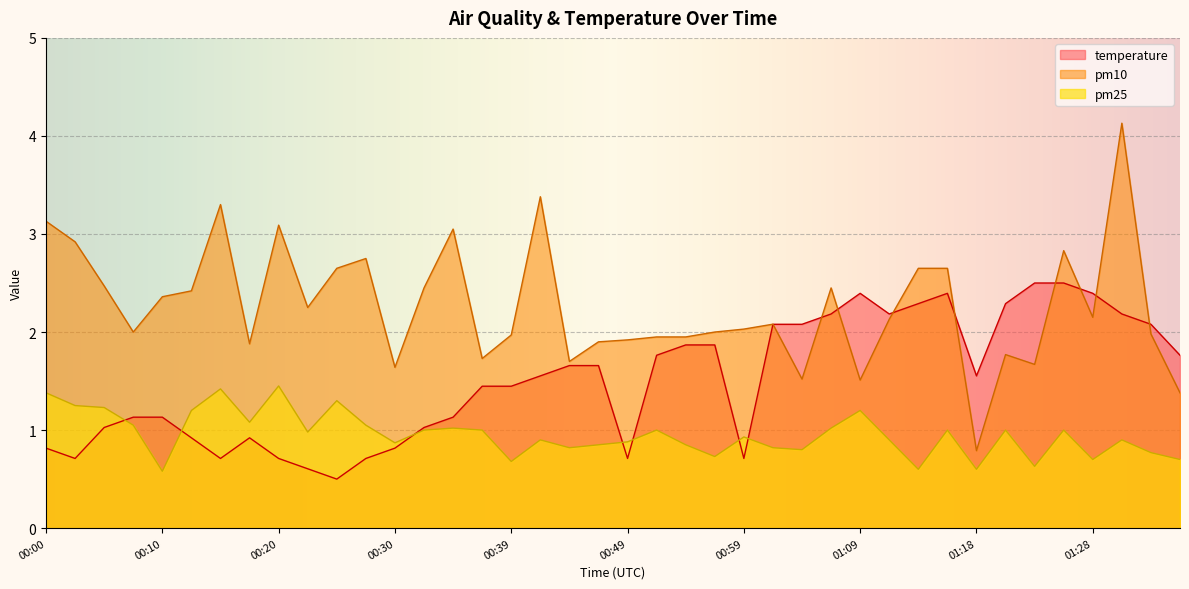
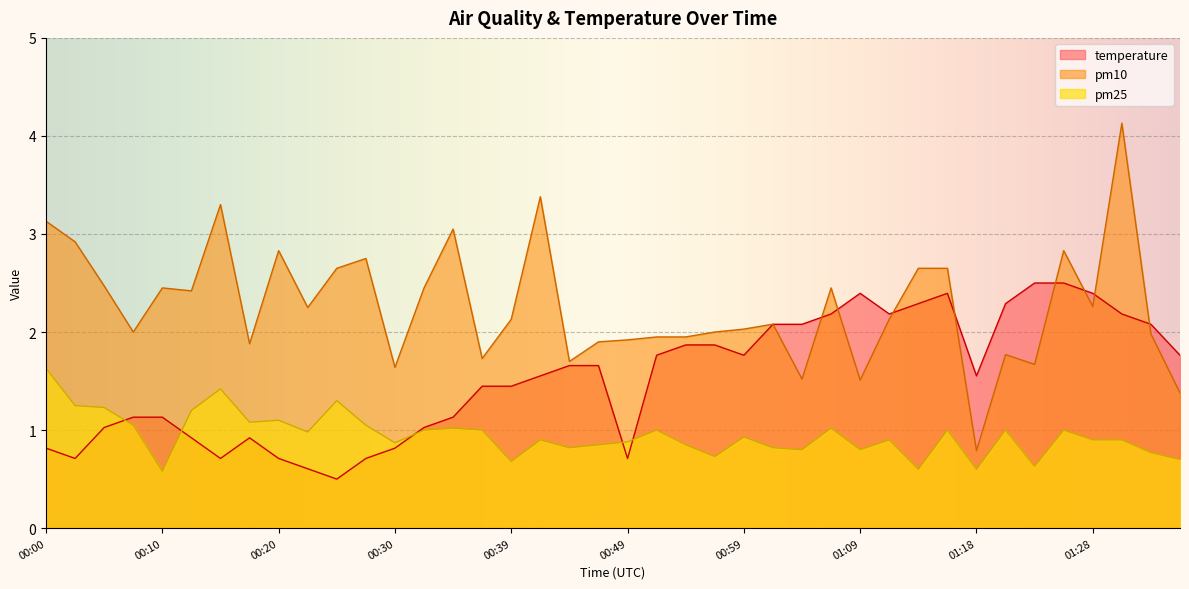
  {
    "temperature": {
      "00:00": 0.8,
      "00:10": 1.1,
      "00:20": 0.7,
      "00:30": 0.8,
      "00:39": 1.4,
      "00:49": 0.7,
-     "00:59": 0.7,
+     "00:59": 1.8,
      "01:09": 2.4,
      "01:18": 1.6,
      "01:28": 2.4
    },
    "pm10": {
      "00:00": 3.1,
-     "00:10": 2.4,
-     "00:20": 3.1,
+     "00:10": 2.5,
+     "00:20": 2.8,
      "00:30": 1.6,
-     "00:39": 2.0,
+     "00:39": 2.1,
      "00:49": 1.9,
      "00:59": 2.0,
      "01:09": 1.5,
      "01:18": 0.8,
-     "01:28": 2.2
+     "01:28": 2.3
    },
    "pm25": {
-     "00:00": 1.4,
+     "00:00": 1.6,
      "00:10": 0.6,
-     "00:20": 1.5,
+     "00:20": 1.1,
      "00:30": 0.9,
      "00:39": 0.7,
      "00:49": 0.9,
      "00:59": 0.9,
-     "01:09": 1.2,
+     "01:09": 0.8,
      "01:18": 0.6,
-     "01:28": 0.7
+     "01:28": 0.9
    }
  }
